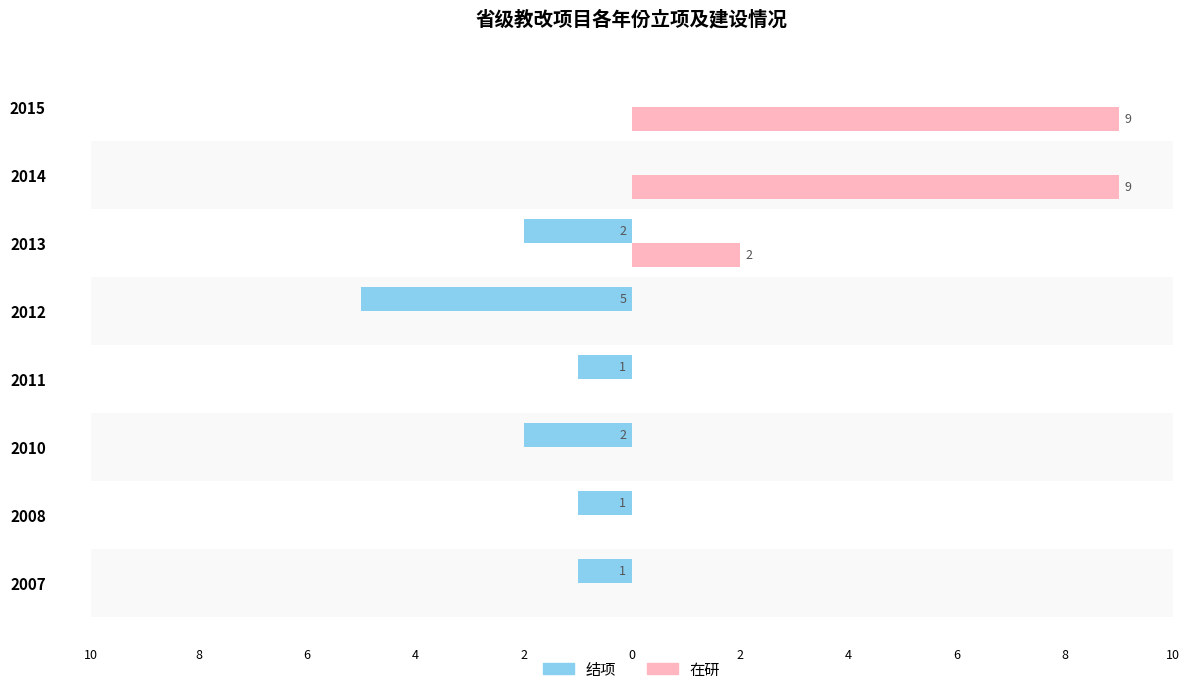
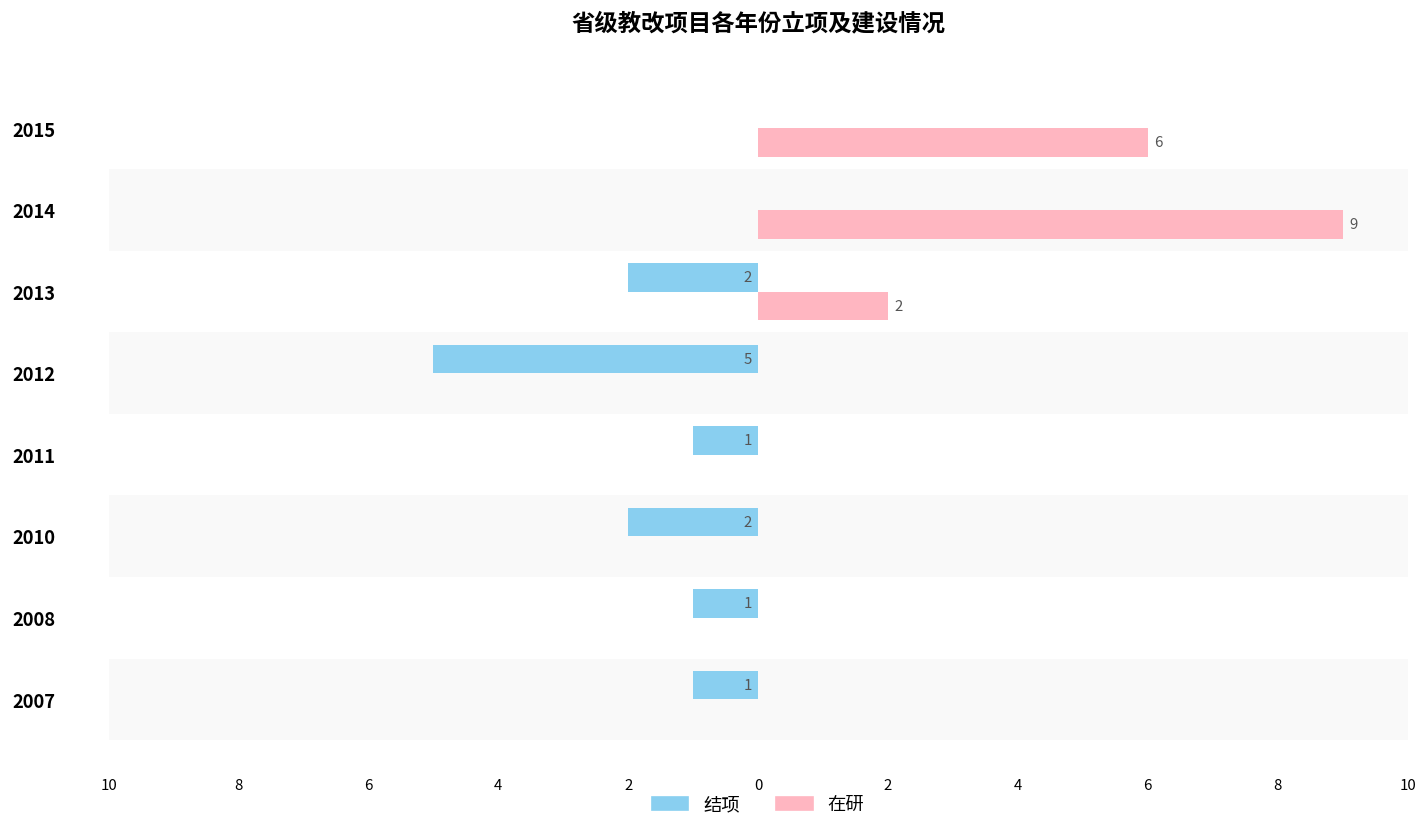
  {
    "在研": {
-     "2015": 9
+     "2015": 6
    }
  }
